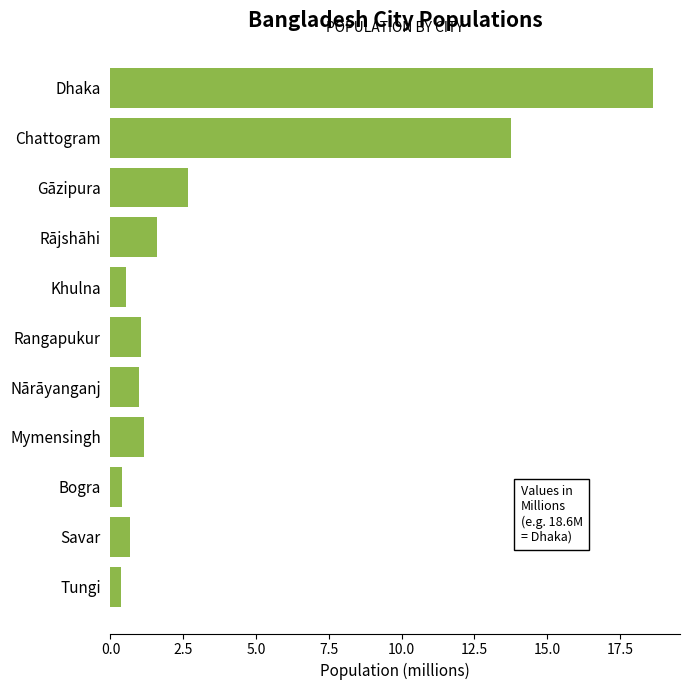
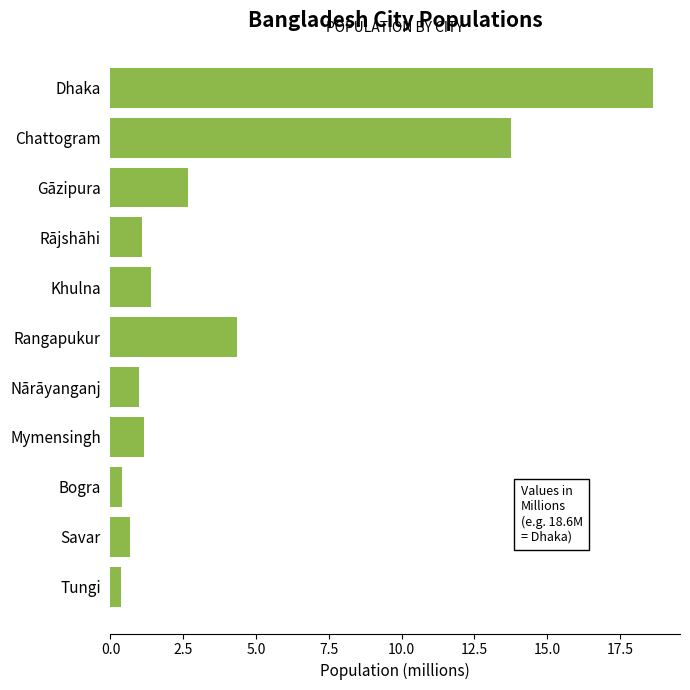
  {
    "Dhaka": 18.6,
    "Chattogram": 13.8,
    "Gāzipura": 2.7,
-   "Rājshāhi": 1.6,
-   "Khulna": 0.5,
-   "Rangapukur": 1.0,
+   "Rājshāhi": 1.1,
+   "Khulna": 1.4,
+   "Rangapukur": 4.4,
    "Nārāyanganj": 1.0,
    "Mymensingh": 1.1,
    "Bogra": 0.4,
    "Savar": 0.7,
    "Tungi": 0.4
  }
